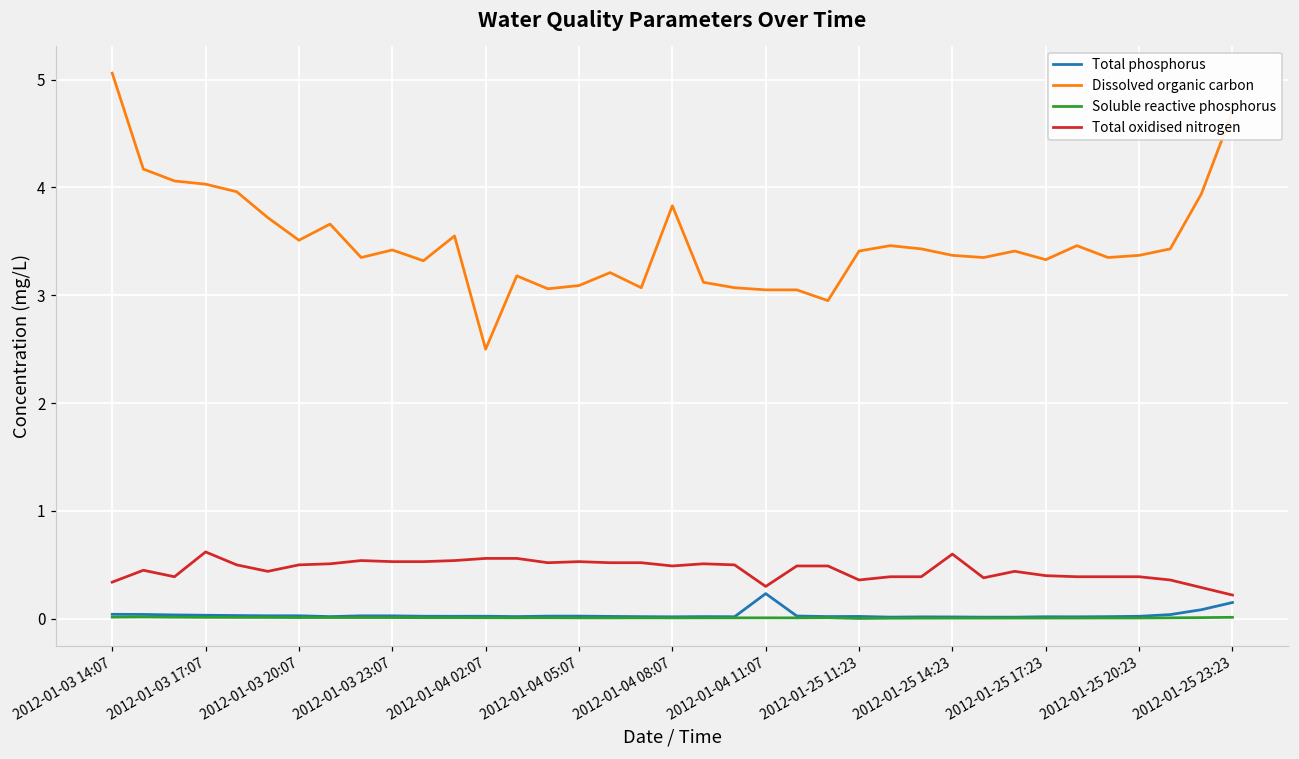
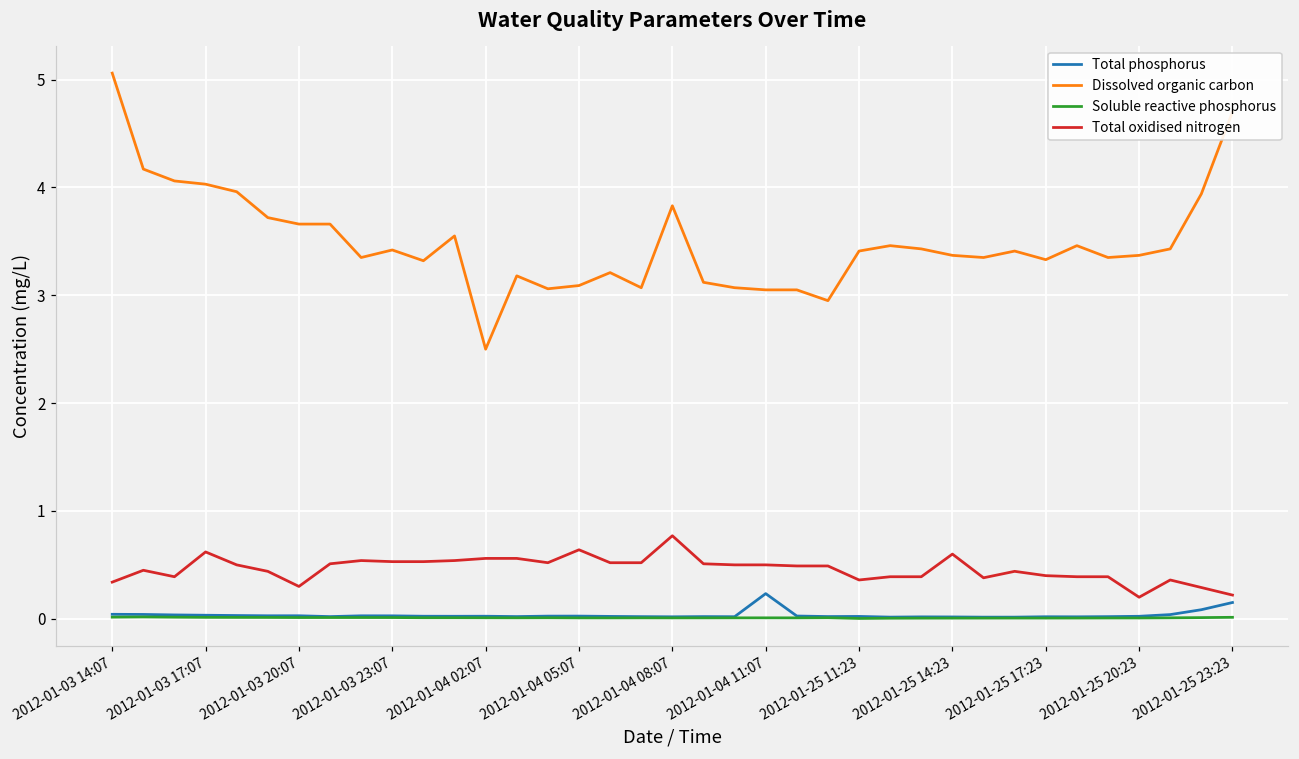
  {
    "Total phosphorus": {
      "2012-01-03 14:07": 0.0,
      "2012-01-04 11:07": 0.2,
      "2012-01-25 23:23": 0.2
    },
    "Dissolved organic carbon": {
      "2012-01-03 14:07": 5.1,
      "2012-01-03 17:07": 4.0,
-     "2012-01-03 20:07": 3.5,
+     "2012-01-03 20:07": 3.7,
      "2012-01-03 23:07": 3.4,
      "2012-01-04 02:07": 2.5,
      "2012-01-04 05:07": 3.1,
      "2012-01-04 08:07": 3.8,
      "2012-01-04 11:07": 3.1,
      "2012-01-25 11:23": 3.4,
      "2012-01-25 14:23": 3.4,
      "2012-01-25 17:23": 3.3,
      "2012-01-25 20:23": 3.4
    },
    "Soluble reactive phosphorus": {
      "2012-01-03 14:07": 0.0,
      "2012-01-04 11:07": 0.0,
      "2012-01-25 23:23": 0.0
    },
    "Total oxidised nitrogen": {
      "2012-01-03 14:07": 0.3,
      "2012-01-03 17:07": 0.6,
-     "2012-01-03 20:07": 0.5,
+     "2012-01-03 20:07": 0.3,
      "2012-01-03 23:07": 0.5,
      "2012-01-04 02:07": 0.6,
-     "2012-01-04 05:07": 0.5,
-     "2012-01-04 08:07": 0.5,
-     "2012-01-04 11:07": 0.3,
+     "2012-01-04 05:07": 0.6,
+     "2012-01-04 08:07": 0.8,
+     "2012-01-04 11:07": 0.5,
      "2012-01-25 11:23": 0.4,
      "2012-01-25 14:23": 0.6,
      "2012-01-25 17:23": 0.4,
-     "2012-01-25 20:23": 0.4,
+     "2012-01-25 20:23": 0.2,
      "2012-01-25 23:23": 0.2
    }
  }
